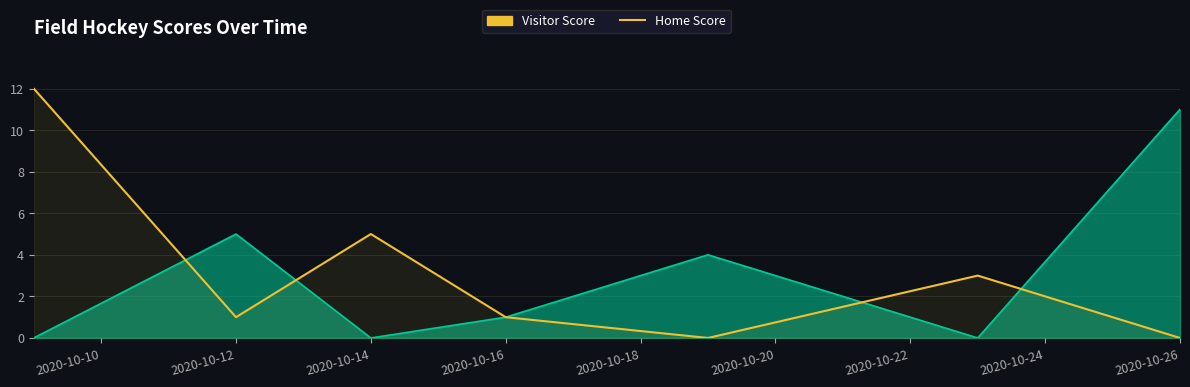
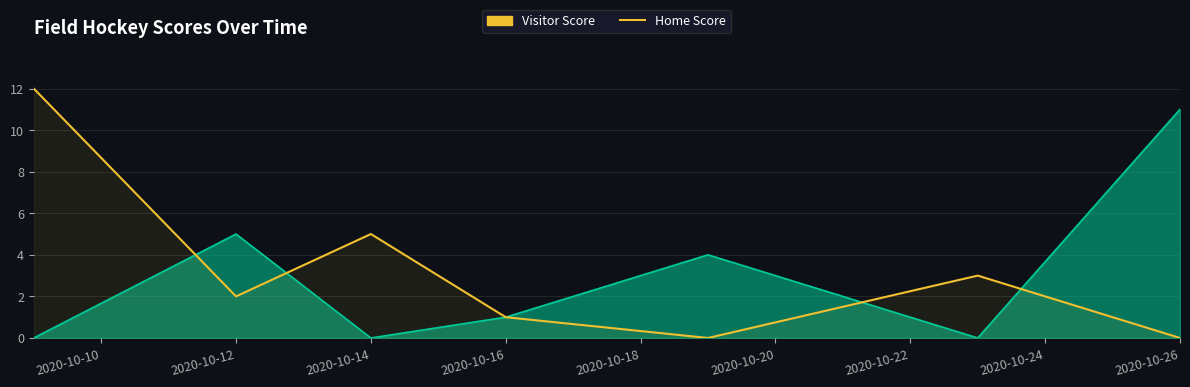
  {
    "Home Score": {
-     "2020-10-12": 1,
+     "2020-10-12": 2,
      "2020-10-14": 5,
      "2020-10-26": 0
    }
  }
